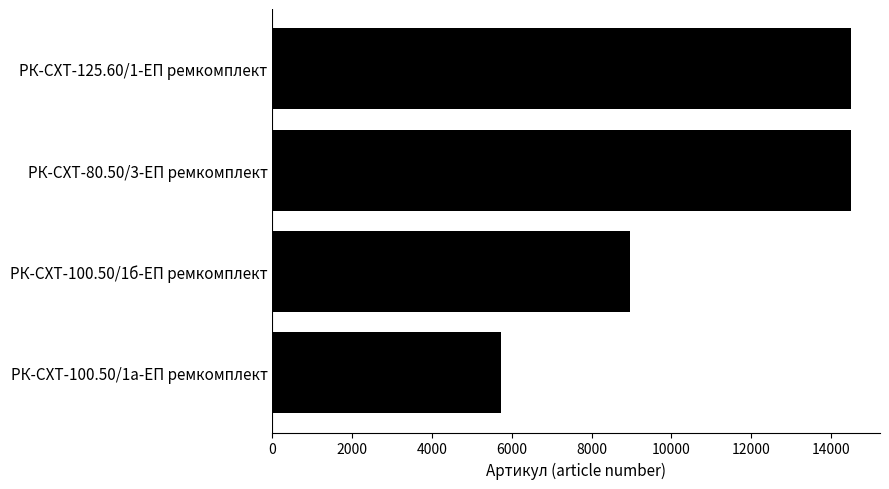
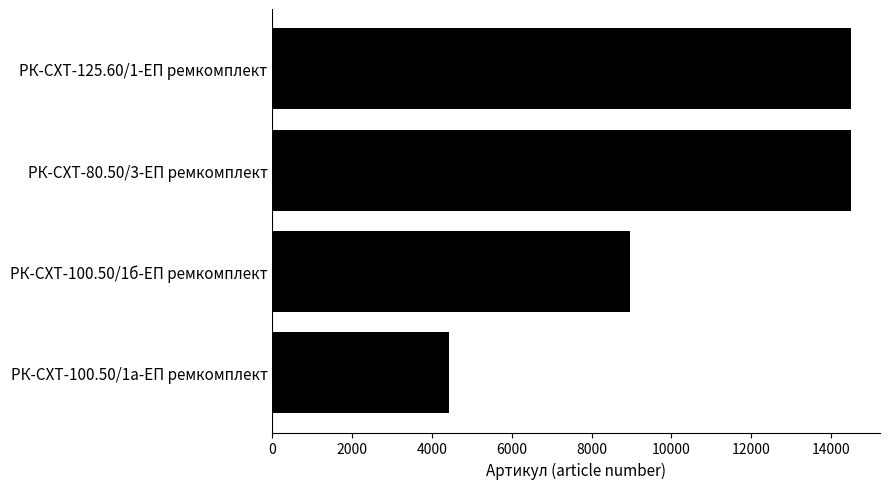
  {
    "РК-СХТ-125.60/1-ЕП ремкомплект": 14500,
    "РК-СХТ-80.50/3-ЕП ремкомплект": 14500,
    "РК-СХТ-100.50/1б-ЕП ремкомплект": 9000,
-   "РК-СХТ-100.50/1а-ЕП ремкомплект": 5700
+   "РК-СХТ-100.50/1а-ЕП ремкомплект": 4400
  }
